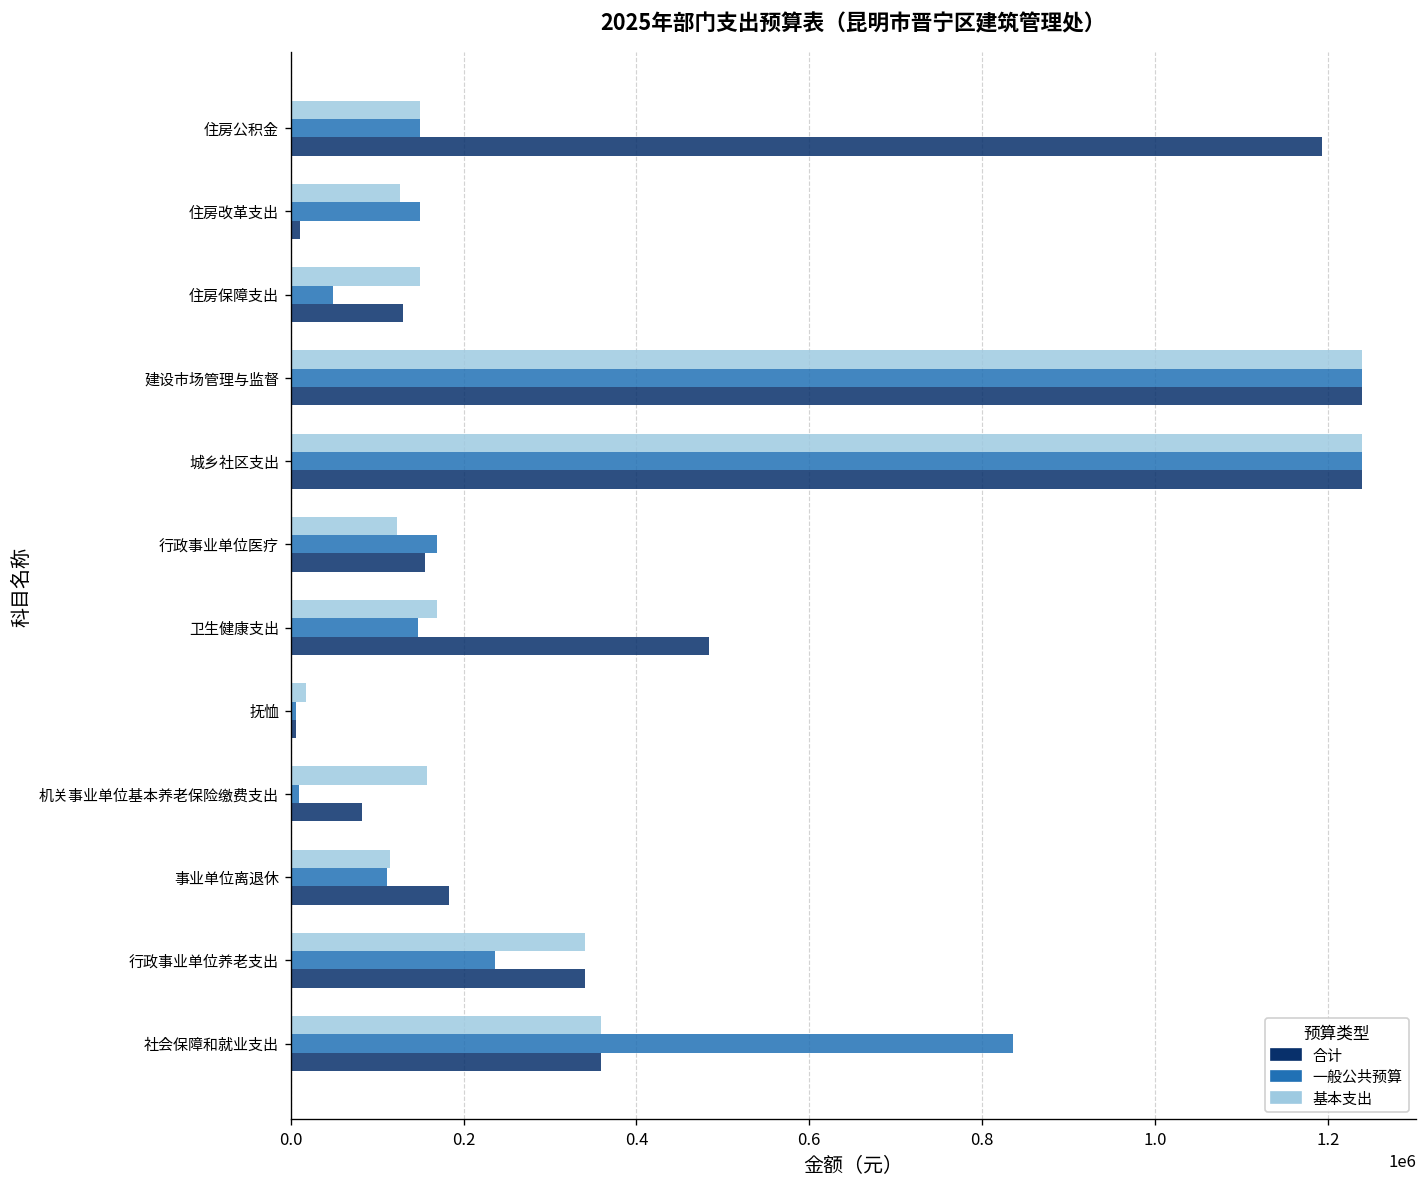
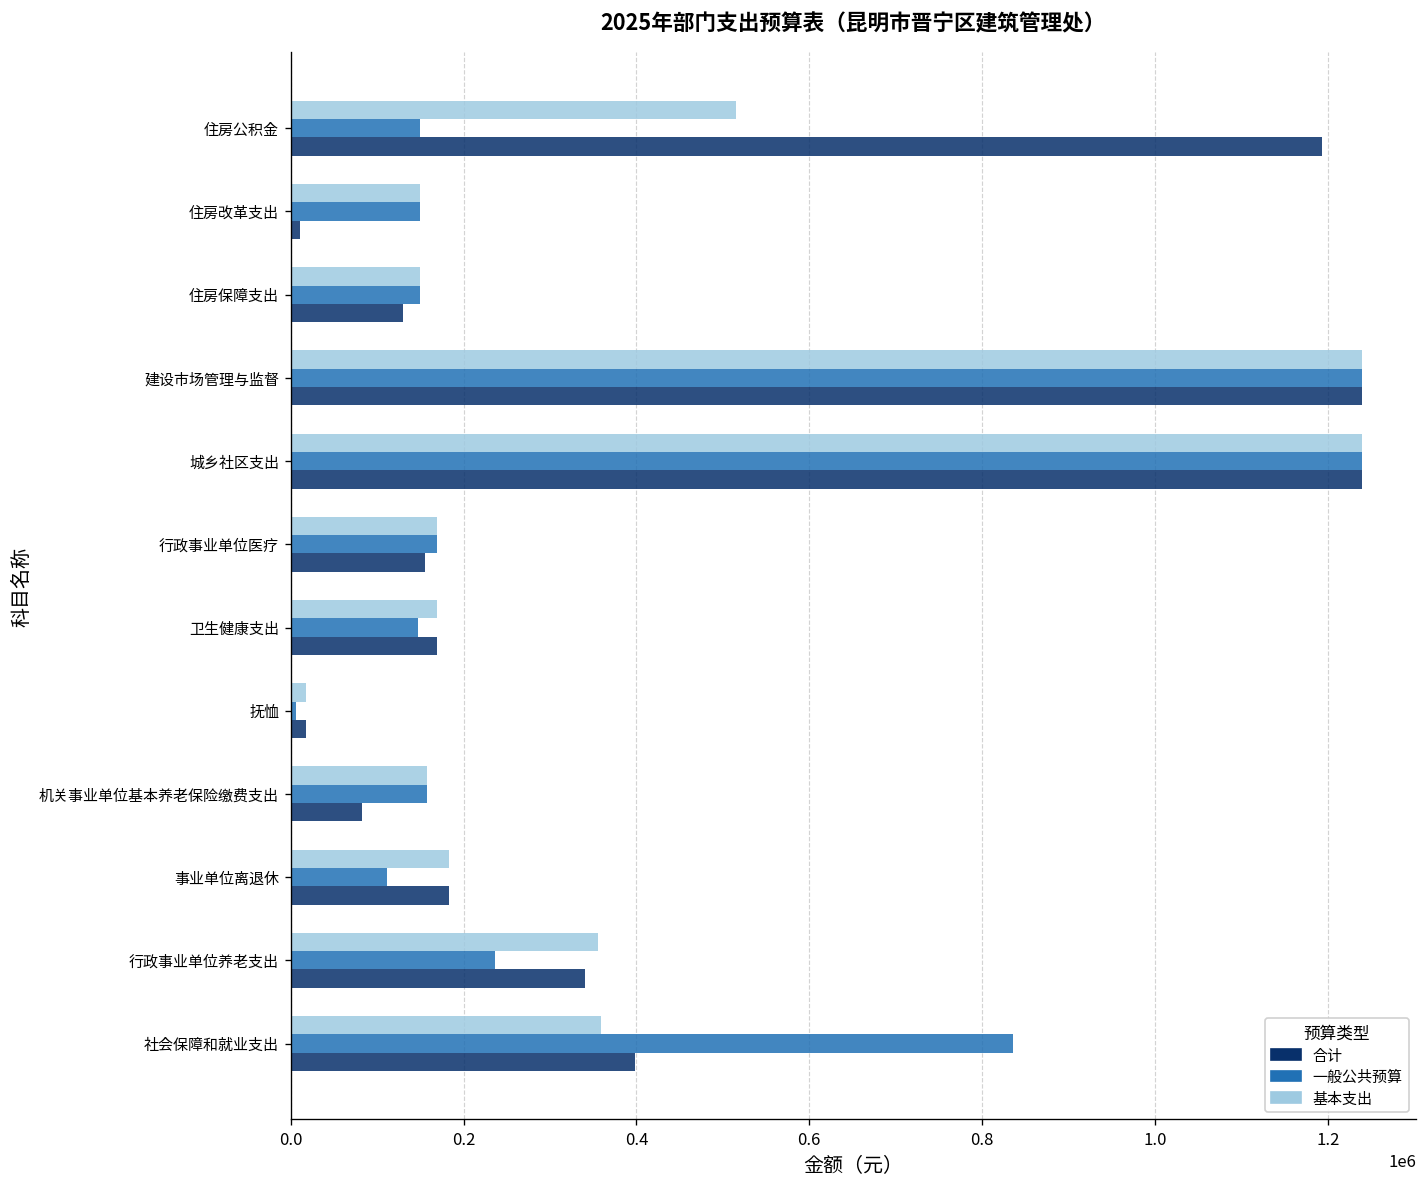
  {
    "合计": {
      "住房公积金": 1190000,
      "住房改革支出": 10000,
      "住房保障支出": 130000,
      "建设市场管理与监督": 1240000,
      "城乡社区支出": 1240000,
      "行政事业单位医疗": 160000,
-     "卫生健康支出": 480000,
-     "抚恤": 10000,
+     "卫生健康支出": 170000,
+     "抚恤": 20000,
      "机关事业单位基本养老保险缴费支出": 80000,
      "事业单位离退休": 180000,
      "行政事业单位养老支出": 340000,
-     "社会保障和就业支出": 360000
+     "社会保障和就业支出": 400000
    },
    "一般公共预算": {
      "住房公积金": 150000,
      "住房改革支出": 150000,
-     "住房保障支出": 50000,
+     "住房保障支出": 150000,
      "建设市场管理与监督": 1240000,
      "城乡社区支出": 1240000,
      "行政事业单位医疗": 170000,
      "卫生健康支出": 150000,
      "抚恤": 10000,
-     "机关事业单位基本养老保险缴费支出": 10000,
+     "机关事业单位基本养老保险缴费支出": 160000,
      "事业单位离退休": 110000,
      "行政事业单位养老支出": 240000,
      "社会保障和就业支出": 840000
    },
    "基本支出": {
-     "住房公积金": 150000,
-     "住房改革支出": 130000,
+     "住房公积金": 520000,
+     "住房改革支出": 150000,
      "住房保障支出": 150000,
      "建设市场管理与监督": 1240000,
      "城乡社区支出": 1240000,
-     "行政事业单位医疗": 120000,
+     "行政事业单位医疗": 170000,
      "卫生健康支出": 170000,
      "抚恤": 20000,
      "机关事业单位基本养老保险缴费支出": 160000,
-     "事业单位离退休": 120000,
-     "行政事业单位养老支出": 340000,
+     "事业单位离退休": 180000,
+     "行政事业单位养老支出": 360000,
      "社会保障和就业支出": 360000
    }
  }
